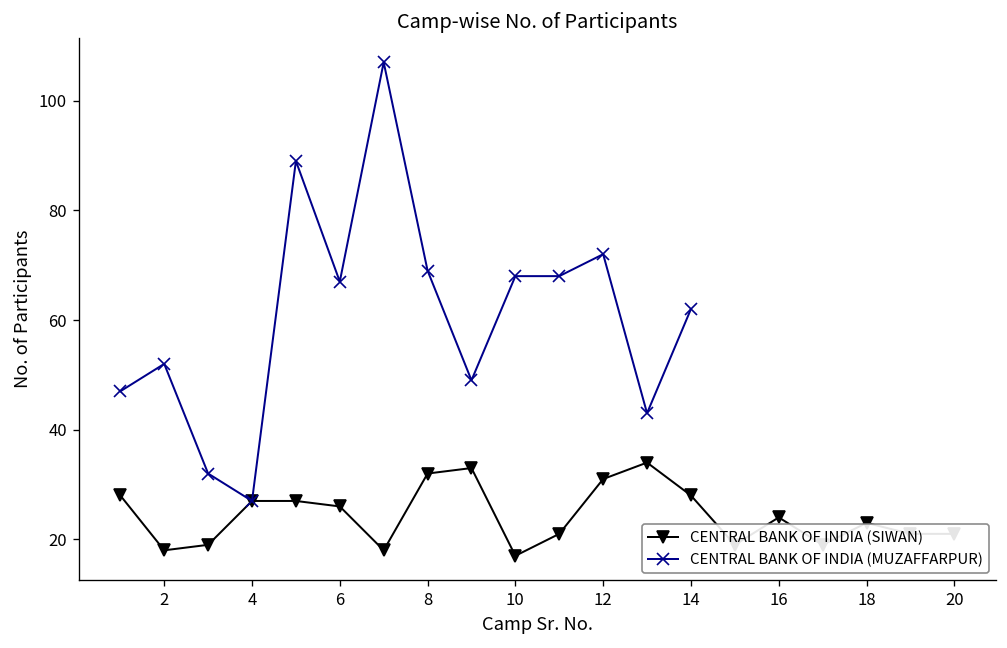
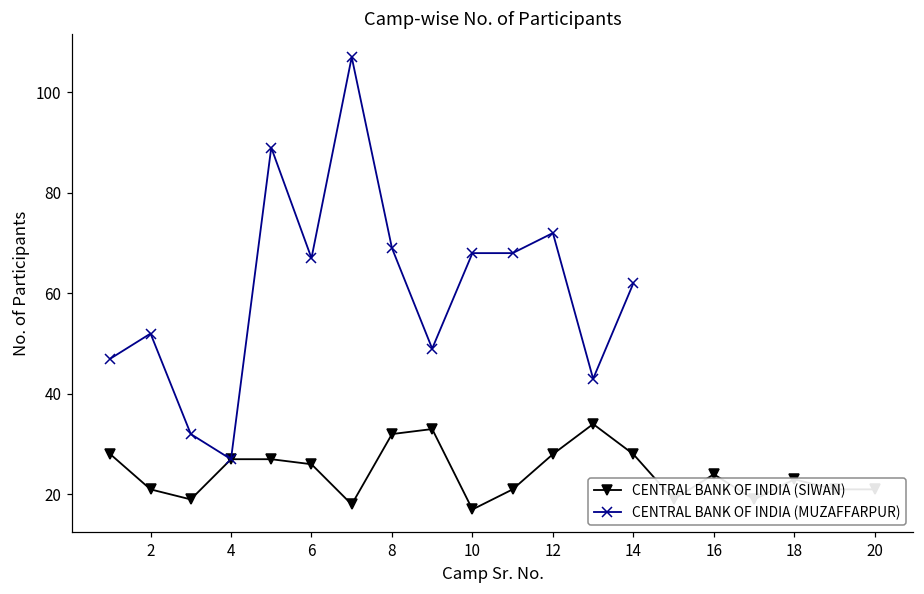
  {
    "CENTRAL BANK OF INDIA (SIWAN)": {
-     "2": 18,
+     "2": 21,
      "6": 26,
      "8": 32,
      "10": 17,
-     "12": 31,
+     "12": 28,
      "14": 28,
      "16": 24
    },
    "CENTRAL BANK OF INDIA (MUZAFFARPUR)": {
      "2": 52,
      "6": 67,
      "8": 69,
      "10": 68,
      "12": 72,
      "14": 62
    }
  }
